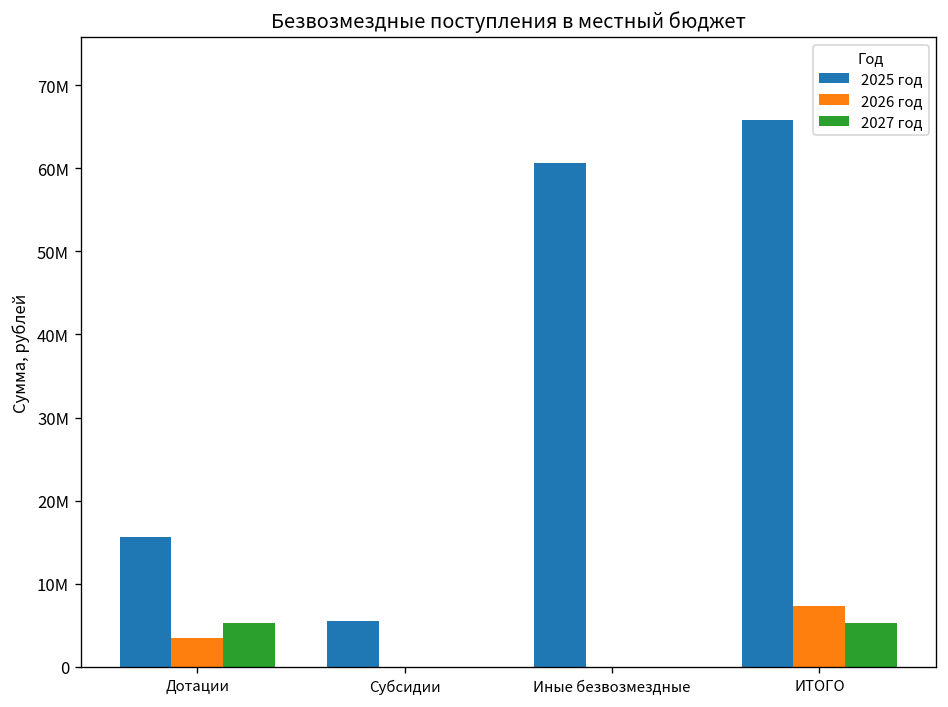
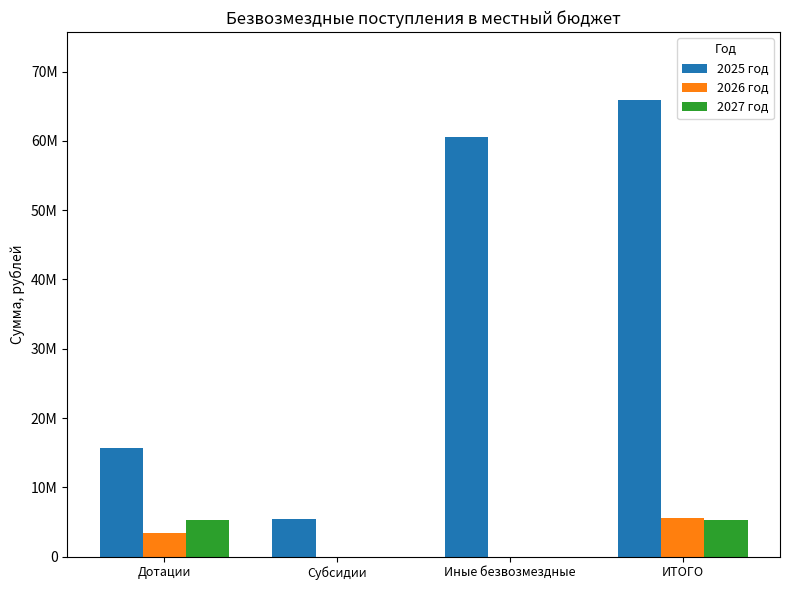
  {
    "2025 год": {
      "Дотации": 16000000,
      "Субсидии": 5000000,
      "Иные безвозмездные": 61000000,
      "ИТОГО": 66000000
    },
    "2026 год": {
      "Дотации": 3000000,
      "Субсидии": 0,
      "Иные безвозмездные": 0,
-     "ИТОГО": 7000000
+     "ИТОГО": 6000000
    },
    "2027 год": {
      "Дотации": 5000000,
      "Субсидии": 0,
      "Иные безвозмездные": 0,
      "ИТОГО": 5000000
    }
  }
